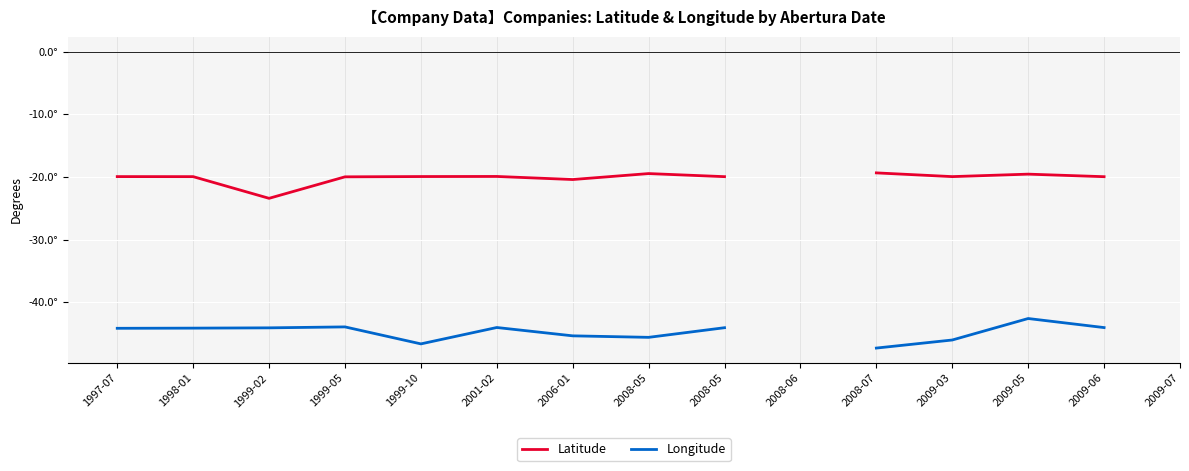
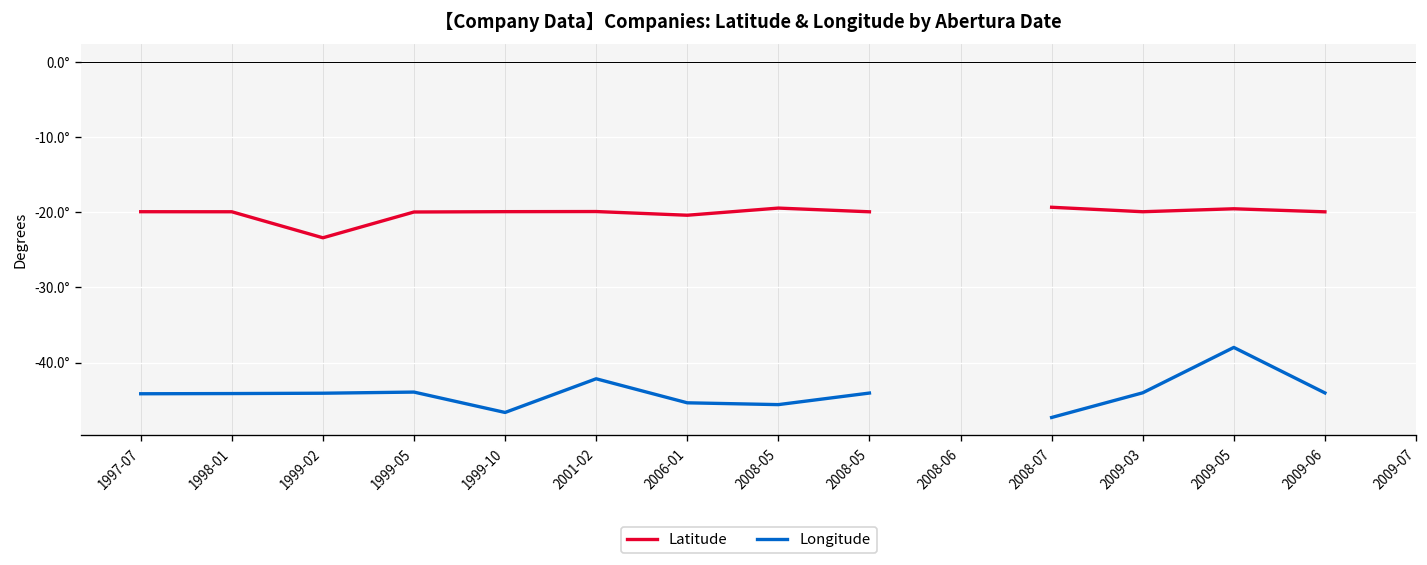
  {
    "Latitude": {
      "1997-07": "-20°",
      "1998-01": "-20°",
      "1999-02": "-23°",
      "1999-05": "-20°",
      "1999-10": "-20°",
      "2001-02": "-20°",
      "2006-01": "-20°",
      "2008-07": "-19°",
      "2009-03": "-20°",
      "2009-05": "-20°",
      "2009-06": "-20°"
    },
    "Longitude": {
      "1997-07": "-44°",
      "1998-01": "-44°",
      "1999-02": "-44°",
      "1999-05": "-44°",
      "1999-10": "-47°",
-     "2001-02": "-44°",
+     "2001-02": "-42°",
      "2006-01": "-45°",
      "2008-07": "-47°",
-     "2009-03": "-46°",
-     "2009-05": "-43°",
+     "2009-03": "-44°",
+     "2009-05": "-38°",
      "2009-06": "-44°"
    }
  }
